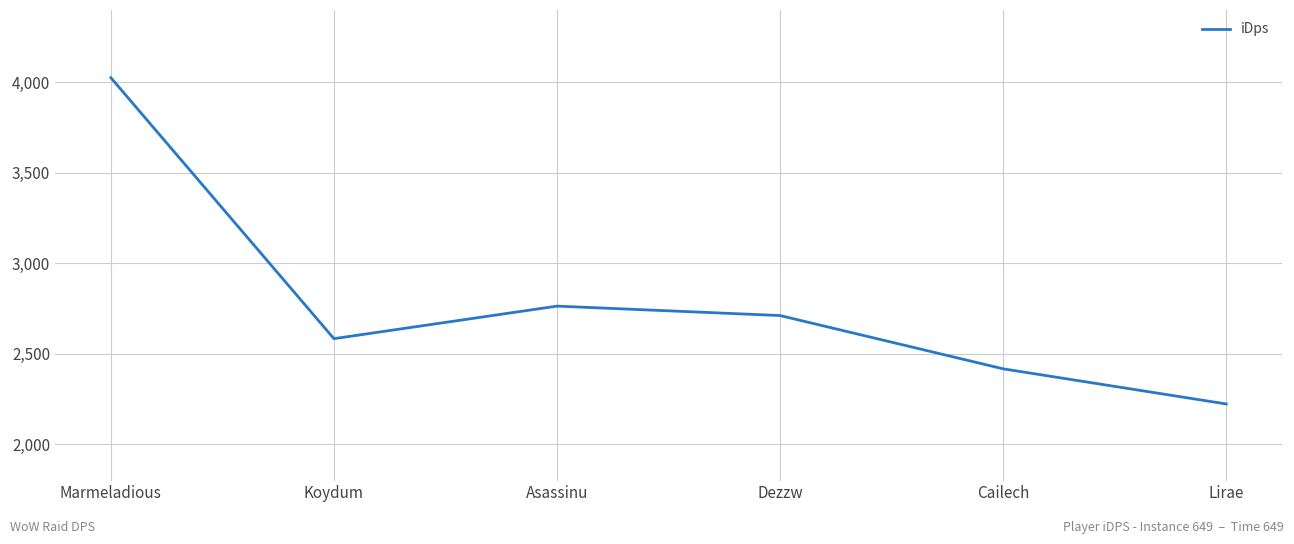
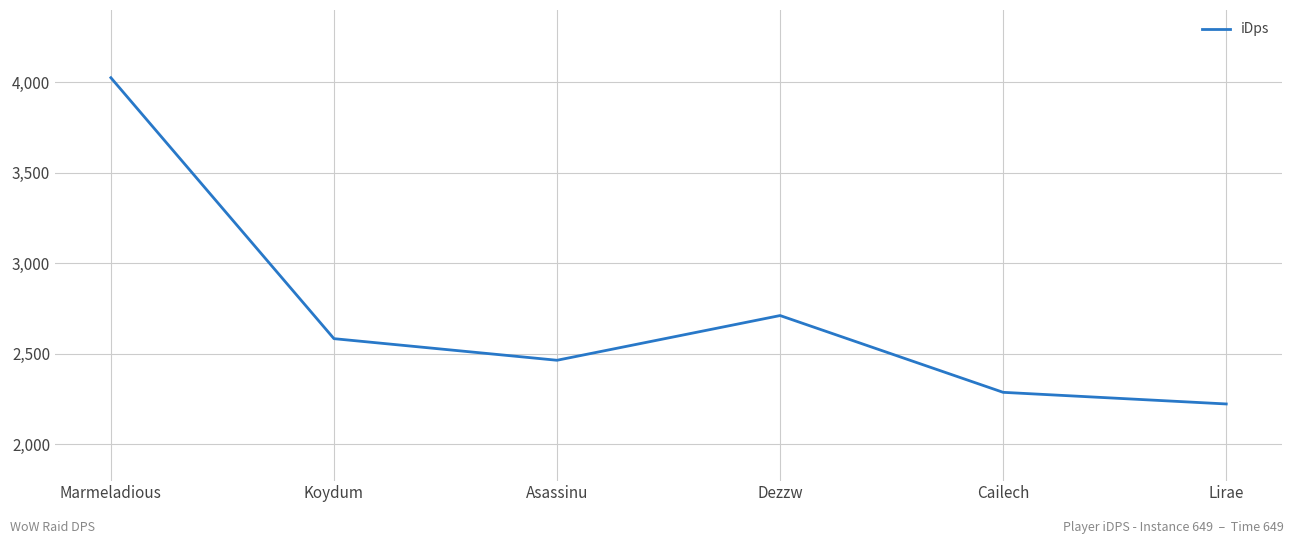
  {
    "Marmeladious": "4,030",
    "Koydum": "2,580",
-   "Asassinu": "2,760",
+   "Asassinu": "2,470",
    "Dezzw": "2,710",
-   "Cailech": "2,420",
+   "Cailech": "2,290",
    "Lirae": "2,220"
  }
